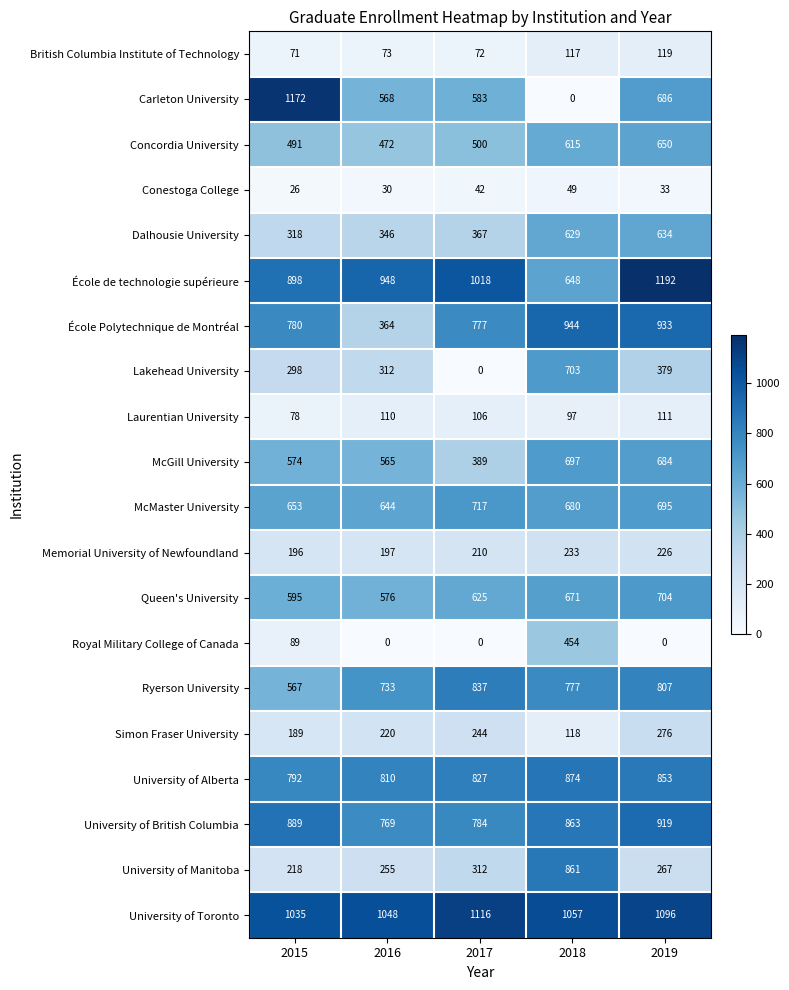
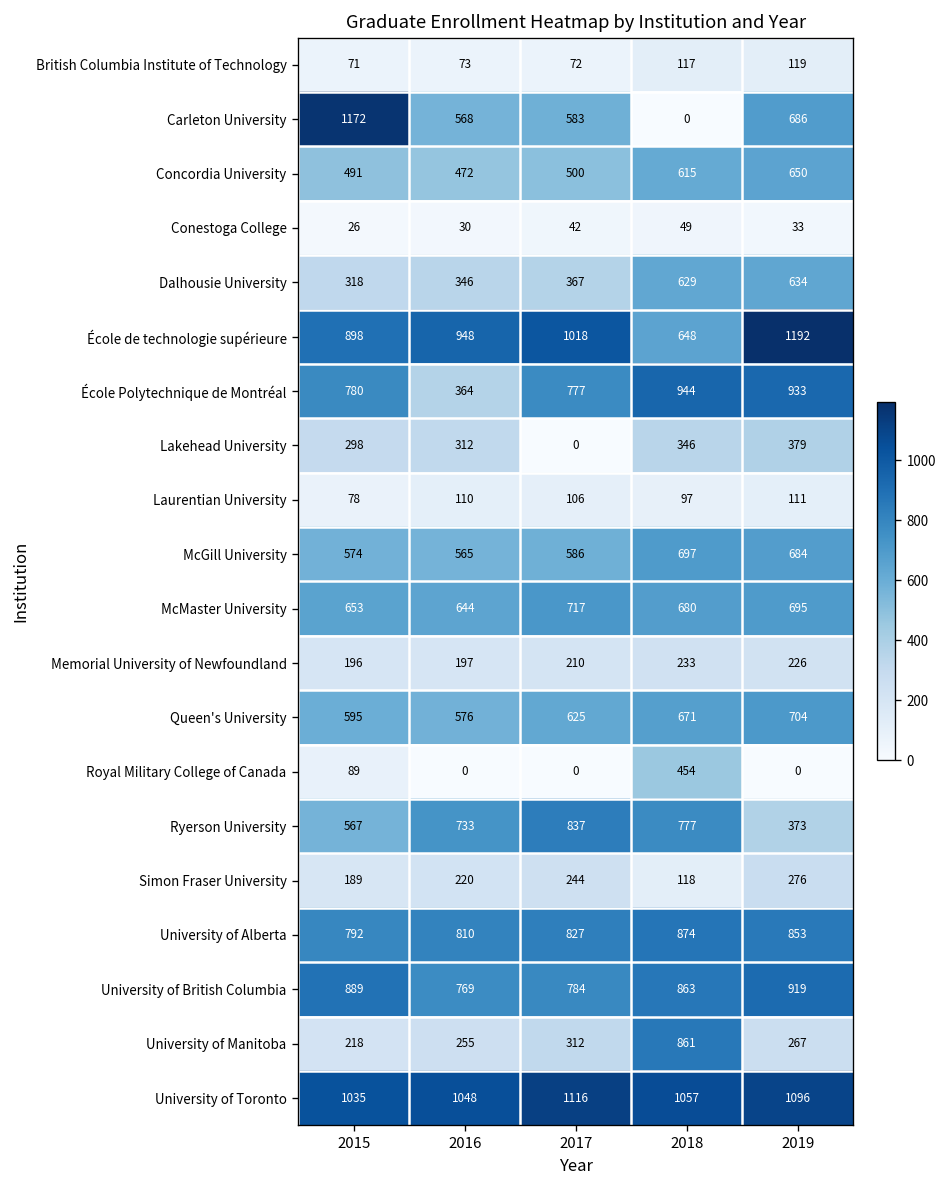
  {
    "British Columbia Institute of Technology": {
      "2015": 71,
      "2016": 73,
      "2017": 72,
      "2018": 117,
      "2019": 119
    },
    "Carleton University": {
      "2015": 1172,
      "2016": 568,
      "2017": 583,
      "2018": 0,
      "2019": 686
    },
    "Concordia University": {
      "2015": 491,
      "2016": 472,
      "2017": 500,
      "2018": 615,
      "2019": 650
    },
    "Conestoga College": {
      "2015": 26,
      "2016": 30,
      "2017": 42,
      "2018": 49,
      "2019": 33
    },
    "Dalhousie University": {
      "2015": 318,
      "2016": 346,
      "2017": 367,
      "2018": 629,
      "2019": 634
    },
    "École de technologie supérieure": {
      "2015": 898,
      "2016": 948,
      "2017": 1018,
      "2018": 648,
      "2019": 1192
    },
    "École Polytechnique de Montréal": {
      "2015": 780,
      "2016": 364,
      "2017": 777,
      "2018": 944,
      "2019": 933
    },
    "Lakehead University": {
      "2015": 298,
      "2016": 312,
      "2017": 0,
-     "2018": 703,
+     "2018": 346,
      "2019": 379
    },
    "Laurentian University": {
      "2015": 78,
      "2016": 110,
      "2017": 106,
      "2018": 97,
      "2019": 111
    },
    "McGill University": {
      "2015": 574,
      "2016": 565,
-     "2017": 389,
+     "2017": 586,
      "2018": 697,
      "2019": 684
    },
    "McMaster University": {
      "2015": 653,
      "2016": 644,
      "2017": 717,
      "2018": 680,
      "2019": 695
    },
    "Memorial University of Newfoundland": {
      "2015": 196,
      "2016": 197,
      "2017": 210,
      "2018": 233,
      "2019": 226
    },
    "Queen's University": {
      "2015": 595,
      "2016": 576,
      "2017": 625,
      "2018": 671,
      "2019": 704
    },
    "Royal Military College of Canada": {
      "2015": 89,
      "2016": 0,
      "2017": 0,
      "2018": 454,
      "2019": 0
    },
    "Ryerson University": {
      "2015": 567,
      "2016": 733,
      "2017": 837,
      "2018": 777,
-     "2019": 807
+     "2019": 373
    },
    "Simon Fraser University": {
      "2015": 189,
      "2016": 220,
      "2017": 244,
      "2018": 118,
      "2019": 276
    },
    "University of Alberta": {
      "2015": 792,
      "2016": 810,
      "2017": 827,
      "2018": 874,
      "2019": 853
    },
    "University of British Columbia": {
      "2015": 889,
      "2016": 769,
      "2017": 784,
      "2018": 863,
      "2019": 919
    },
    "University of Manitoba": {
      "2015": 218,
      "2016": 255,
      "2017": 312,
      "2018": 861,
      "2019": 267
    },
    "University of Toronto": {
      "2015": 1035,
      "2016": 1048,
      "2017": 1116,
      "2018": 1057,
      "2019": 1096
    }
  }
